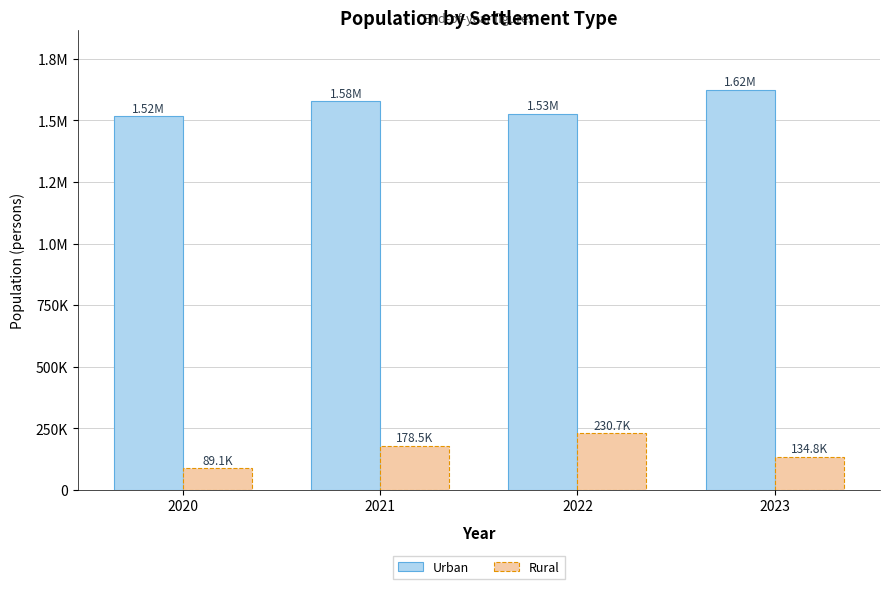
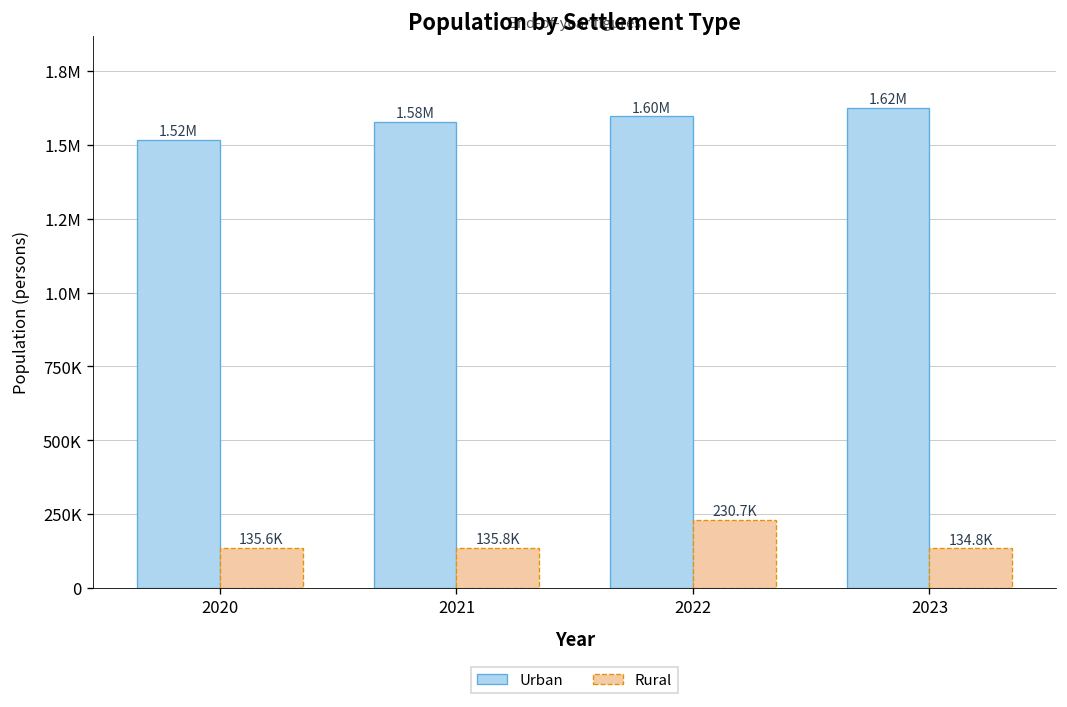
  {
    "Urban": {
      "2020": "1.52M",
      "2021": "1.58M",
-     "2022": "1.53M",
+     "2022": "1.60M",
      "2023": "1.62M"
    },
    "Rural": {
-     "2020": "89.1K",
-     "2021": "178.5K",
+     "2020": "135.6K",
+     "2021": "135.8K",
      "2022": "230.7K",
      "2023": "134.8K"
    }
  }
